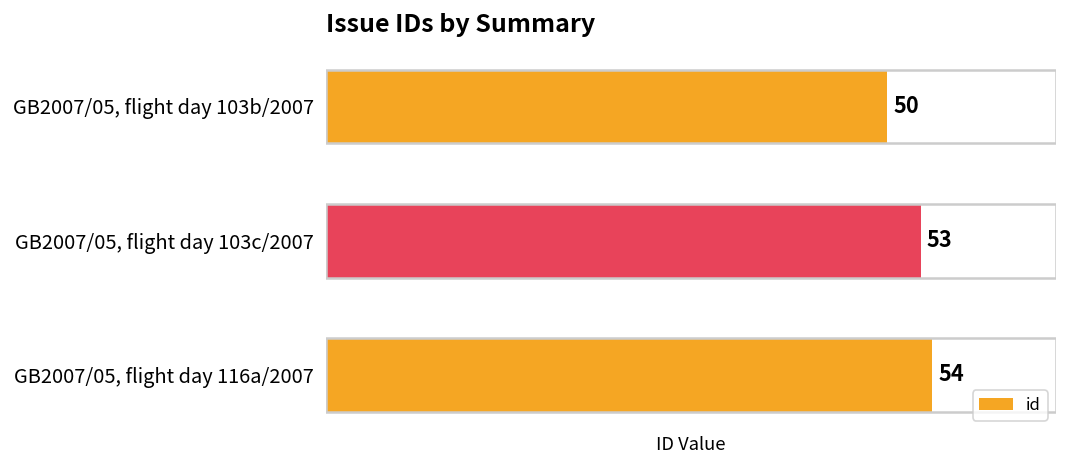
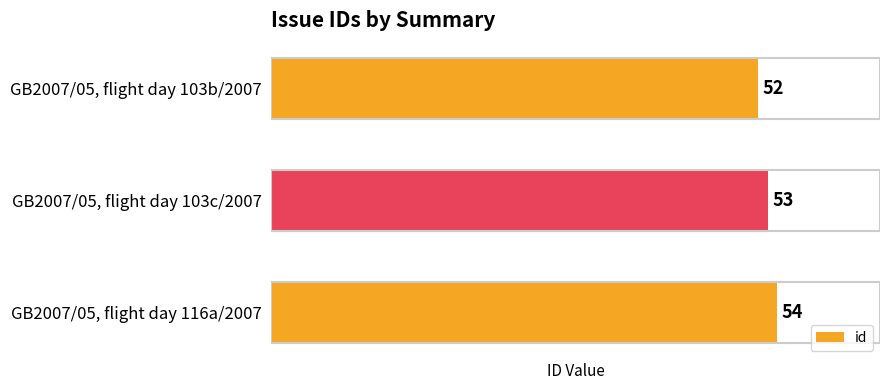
  {
-   "GB2007/05, flight day 103b/2007": 50,
+   "GB2007/05, flight day 103b/2007": 52,
    "GB2007/05, flight day 103c/2007": 53,
    "GB2007/05, flight day 116a/2007": 54
  }
